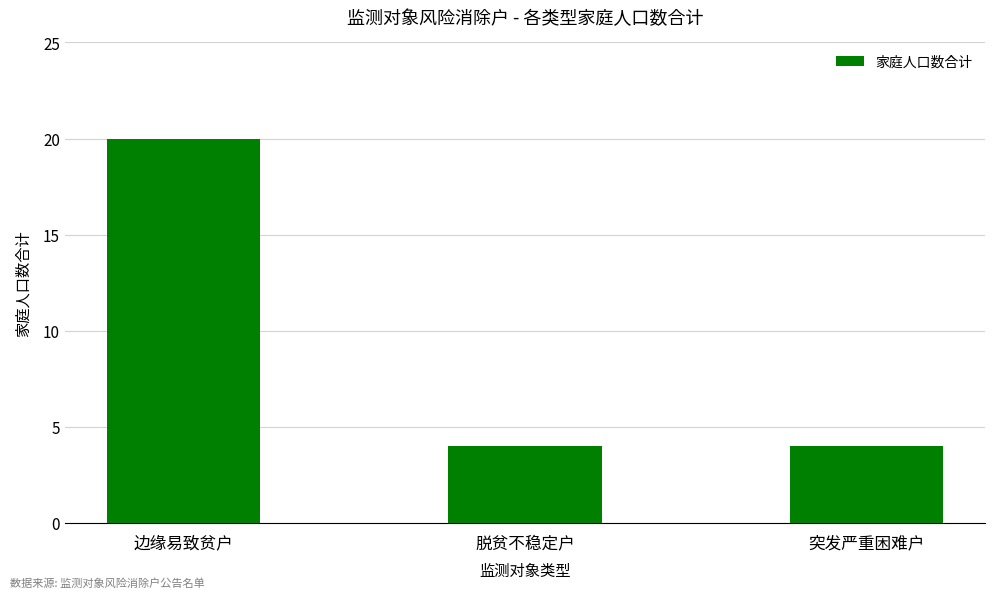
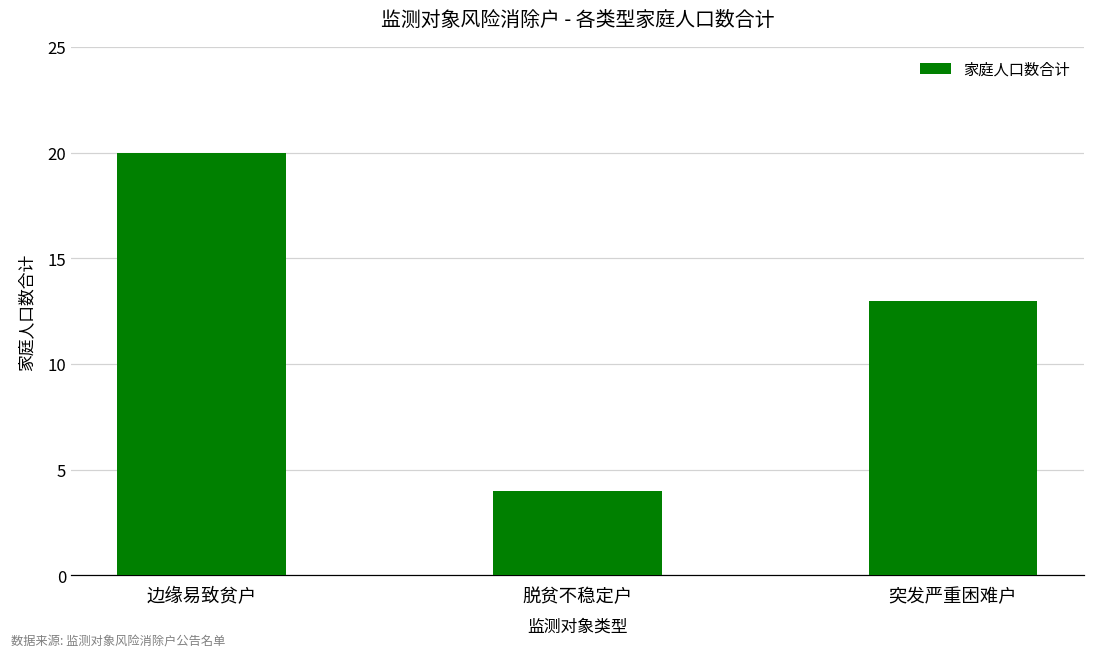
  {
    "边缘易致贫户": 20,
    "脱贫不稳定户": 4,
-   "突发严重困难户": 4
+   "突发严重困难户": 13
  }
